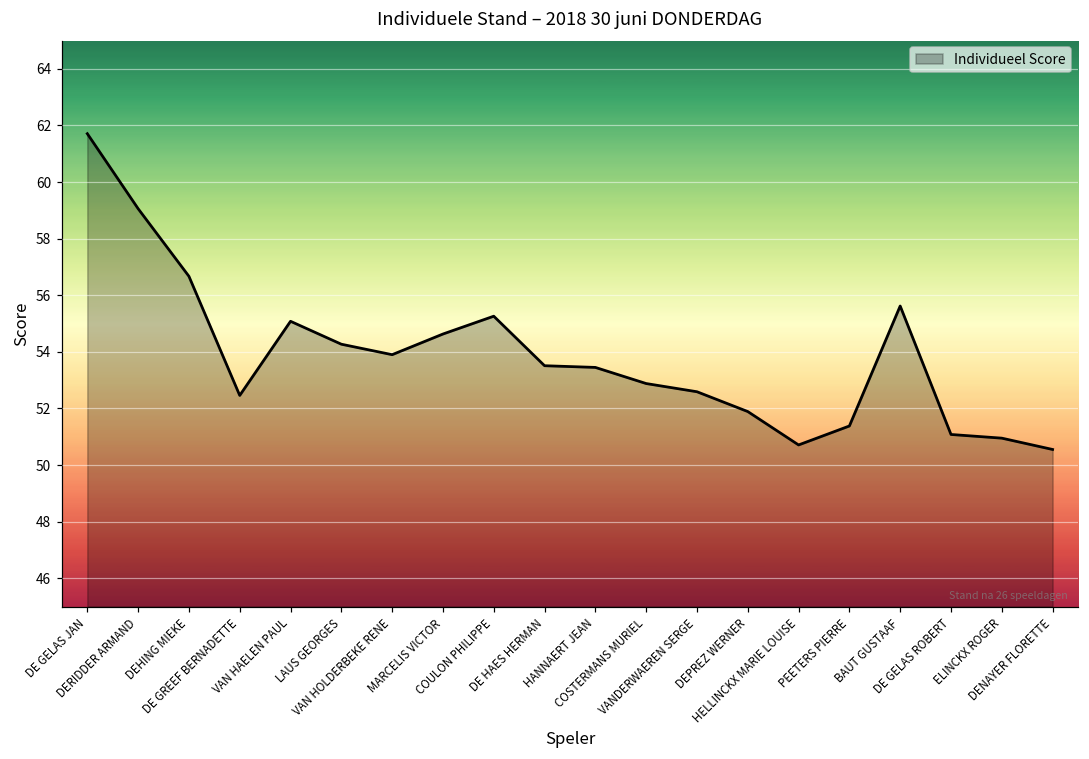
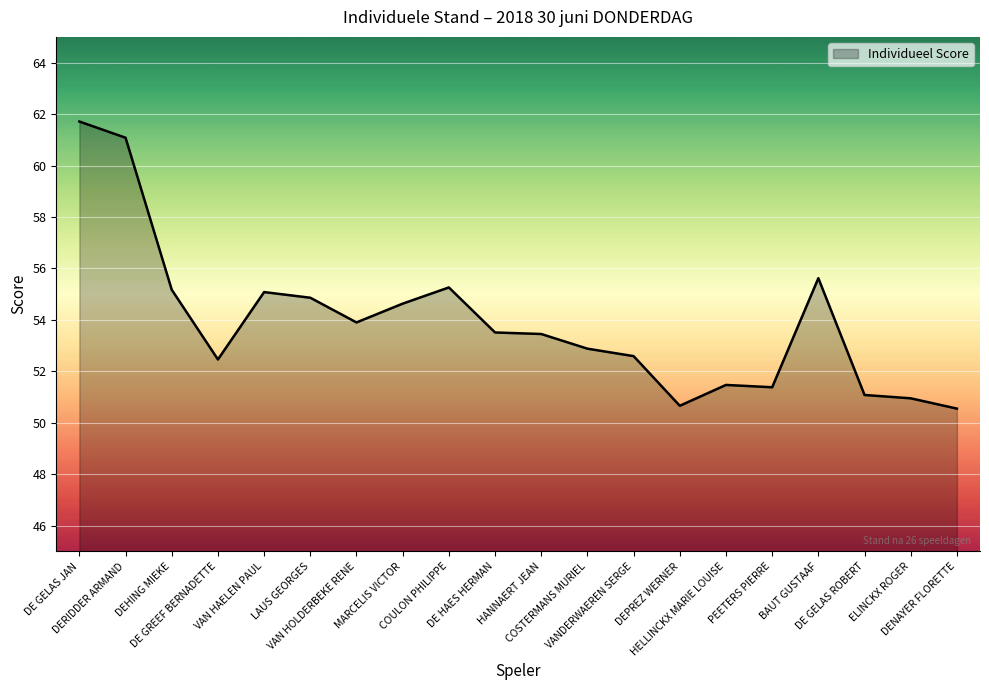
  {
    "DE GELAS JAN": 61.7,
-   "DERIDDER ARMAND": 59.1,
-   "DEHING MIEKE": 56.7,
+   "DERIDDER ARMAND": 61.1,
+   "DEHING MIEKE": 55.2,
    "DE GREEF BERNADETTE": 52.5,
    "VAN HAELEN PAUL": 55.1,
-   "LAUS GEORGES": 54.3,
+   "LAUS GEORGES": 54.9,
    "VAN HOLDERBEKE RENE": 53.9,
    "MARCELIS VICTOR": 54.6,
    "COULON PHILIPPE": 55.3,
    "DE HAES HERMAN": 53.5,
    "HANNAERT JEAN": 53.5,
    "COSTERMANS MURIEL": 52.9,
    "VANDERWAEREN SERGE": 52.6,
-   "DEPREZ WERNER": 51.9,
-   "HELLINCKX MARIE LOUISE": 50.7,
+   "DEPREZ WERNER": 50.7,
+   "HELLINCKX MARIE LOUISE": 51.5,
    "PEETERS PIERRE": 51.4,
    "BAUT GUSTAAF": 55.6,
    "DE GELAS ROBERT": 51.1,
    "ELINCKX ROGER": 51.0,
    "DENAYER FLORETTE": 50.6
  }
